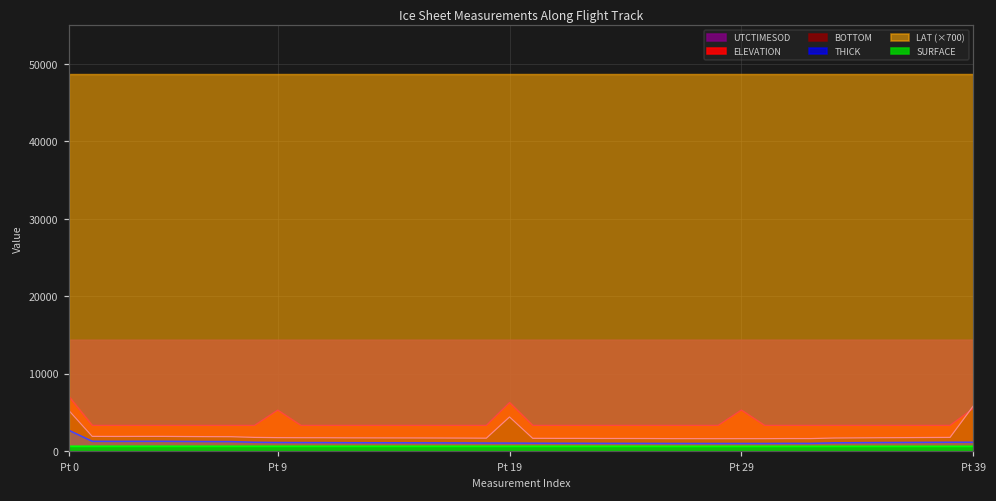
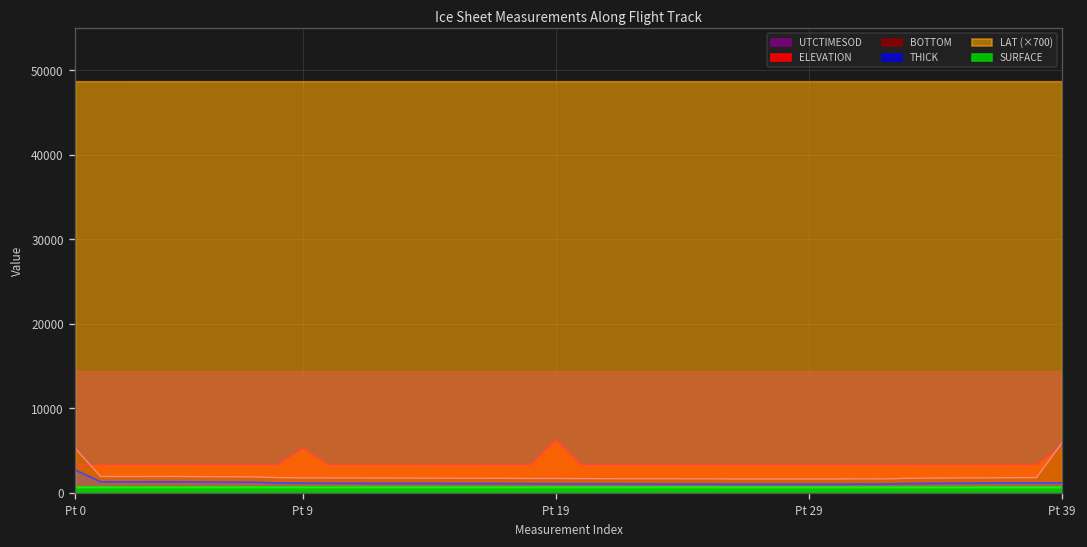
  {
    "UTCTIMESOD": {
      "Pt 0": 14000,
      "Pt 9": 14000,
      "Pt 19": 14000,
      "Pt 29": 14000,
      "Pt 39": 14000
    },
    "ELEVATION": {
-     "Pt 0": 7000,
+     "Pt 0": 3000,
      "Pt 9": 5000,
      "Pt 19": 6000,
-     "Pt 29": 5000
+     "Pt 29": 3000
    },
    "BOTTOM": {
      "Pt 0": 5000,
      "Pt 9": 2000,
-     "Pt 19": 4000,
+     "Pt 19": 2000,
      "Pt 29": 2000
    },
    "THICK": {
      "Pt 0": 3000,
      "Pt 9": 1000,
      "Pt 19": 1000,
      "Pt 29": 1000,
      "Pt 39": 1000
    },
    "LAT (×700)": {
      "Pt 0": 49000,
      "Pt 9": 49000,
      "Pt 19": 49000,
      "Pt 29": 49000,
      "Pt 39": 49000
    },
    "SURFACE": {
      "Pt 0": 1000,
      "Pt 9": 1000,
      "Pt 19": 1000,
      "Pt 29": 1000,
      "Pt 39": 1000
    }
  }
